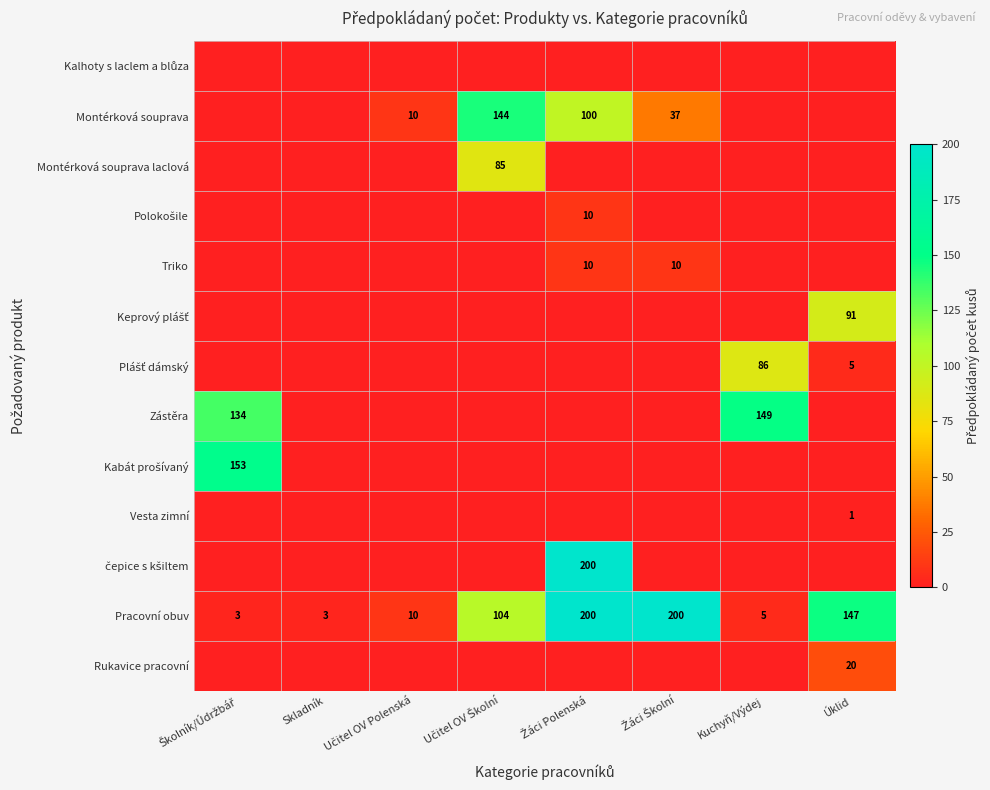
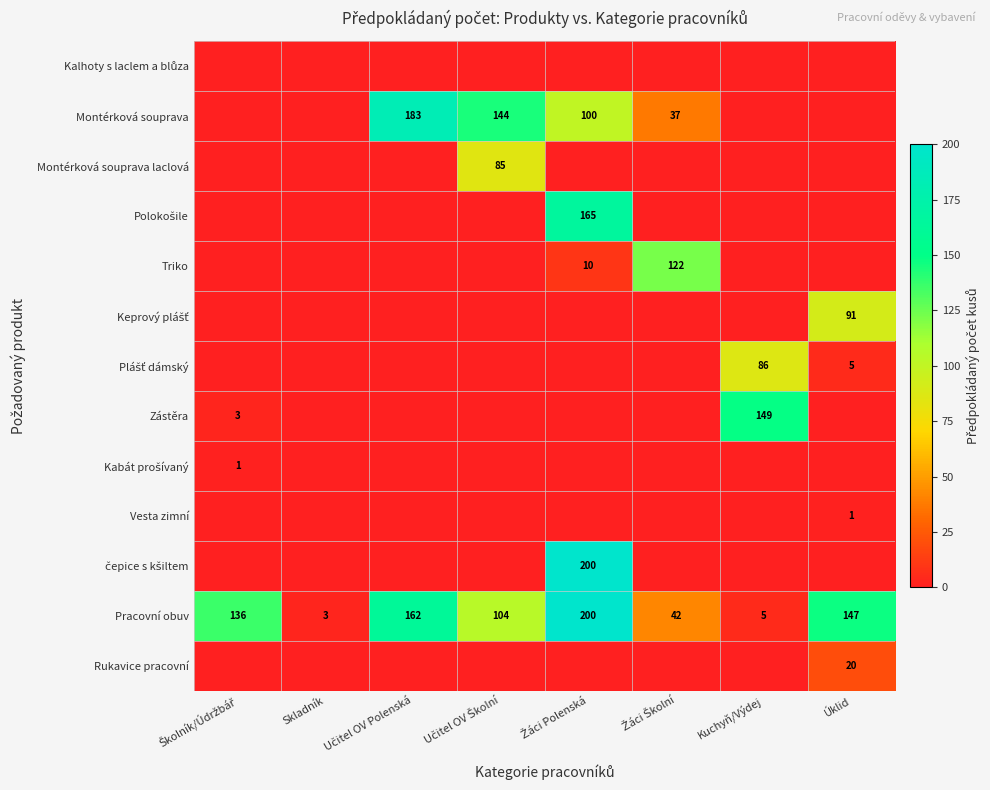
  {
    "Montérková souprava": {
-     "Učitel OV Polenská": 10,
+     "Učitel OV Polenská": 183,
      "Učitel OV Školní": 144,
      "Žáci Polenská": 100,
      "Žáci Školní": 37
    },
    "Montérková souprava laclová": {
      "Učitel OV Školní": 85
    },
    "Polokošile": {
-     "Žáci Polenská": 10
+     "Žáci Polenská": 165
    },
    "Triko": {
      "Žáci Polenská": 10,
-     "Žáci Školní": 10
+     "Žáci Školní": 122
    },
    "Keprový plášť": {
      "Úklid": 91
    },
    "Plášť dámský": {
      "Kuchyň/Výdej": 86,
      "Úklid": 5
    },
    "Zástěra": {
-     "Školník/Údržbář": 134,
+     "Školník/Údržbář": 3,
      "Kuchyň/Výdej": 149
    },
    "Kabát prošívaný": {
-     "Školník/Údržbář": 153
+     "Školník/Údržbář": 1
    },
    "Vesta zimní": {
      "Úklid": 1
    },
    "čepice s kšiltem": {
      "Žáci Polenská": 200
    },
    "Pracovní obuv": {
-     "Školník/Údržbář": 3,
+     "Školník/Údržbář": 136,
      "Skladník": 3,
-     "Učitel OV Polenská": 10,
+     "Učitel OV Polenská": 162,
      "Učitel OV Školní": 104,
      "Žáci Polenská": 200,
-     "Žáci Školní": 200,
+     "Žáci Školní": 42,
      "Kuchyň/Výdej": 5,
      "Úklid": 147
    },
    "Rukavice pracovní": {
      "Úklid": 20
    }
  }
